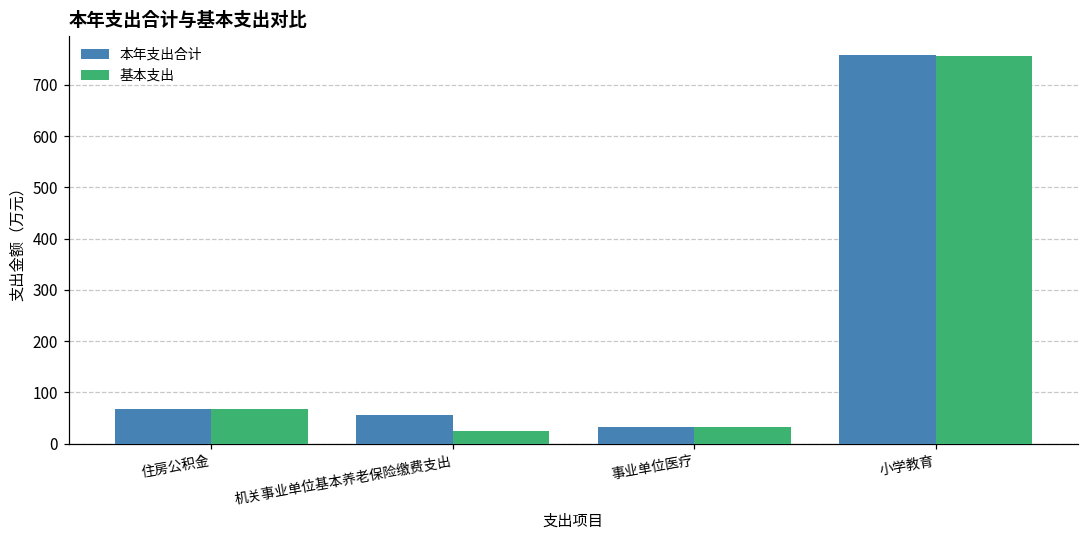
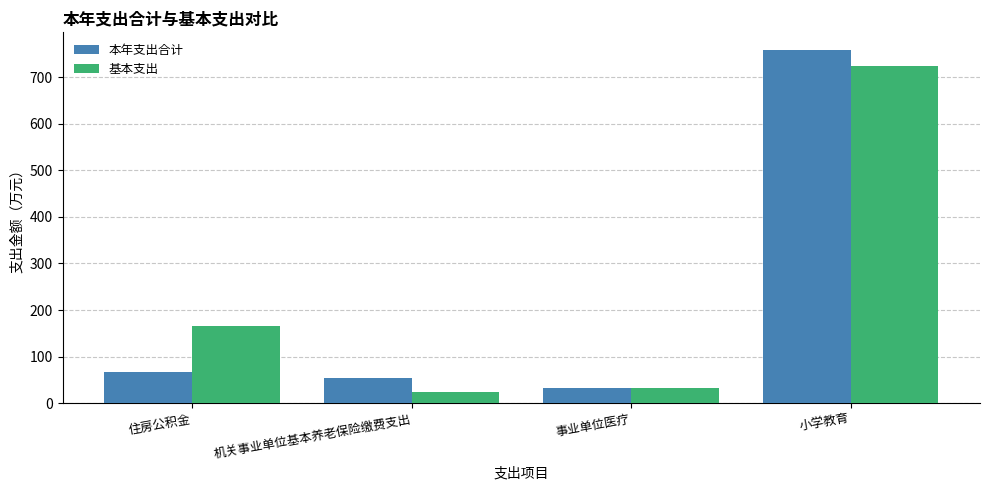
  {
    "本年支出合计": {
      "住房公积金": 70,
      "机关事业单位基本养老保险缴费支出": 50,
      "事业单位医疗": 30,
      "小学教育": 760
    },
    "基本支出": {
-     "住房公积金": 70,
+     "住房公积金": 170,
      "机关事业单位基本养老保险缴费支出": 20,
      "事业单位医疗": 30,
-     "小学教育": 760
+     "小学教育": 720
    }
  }
